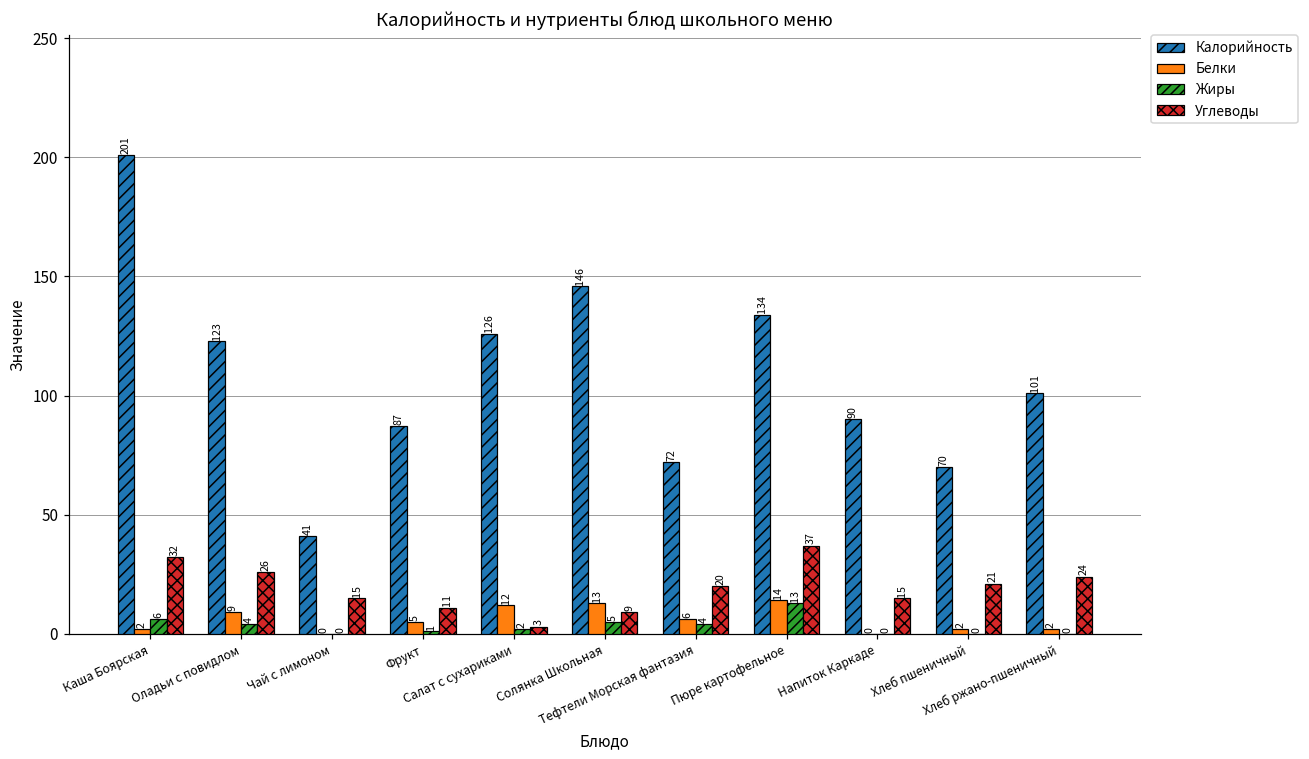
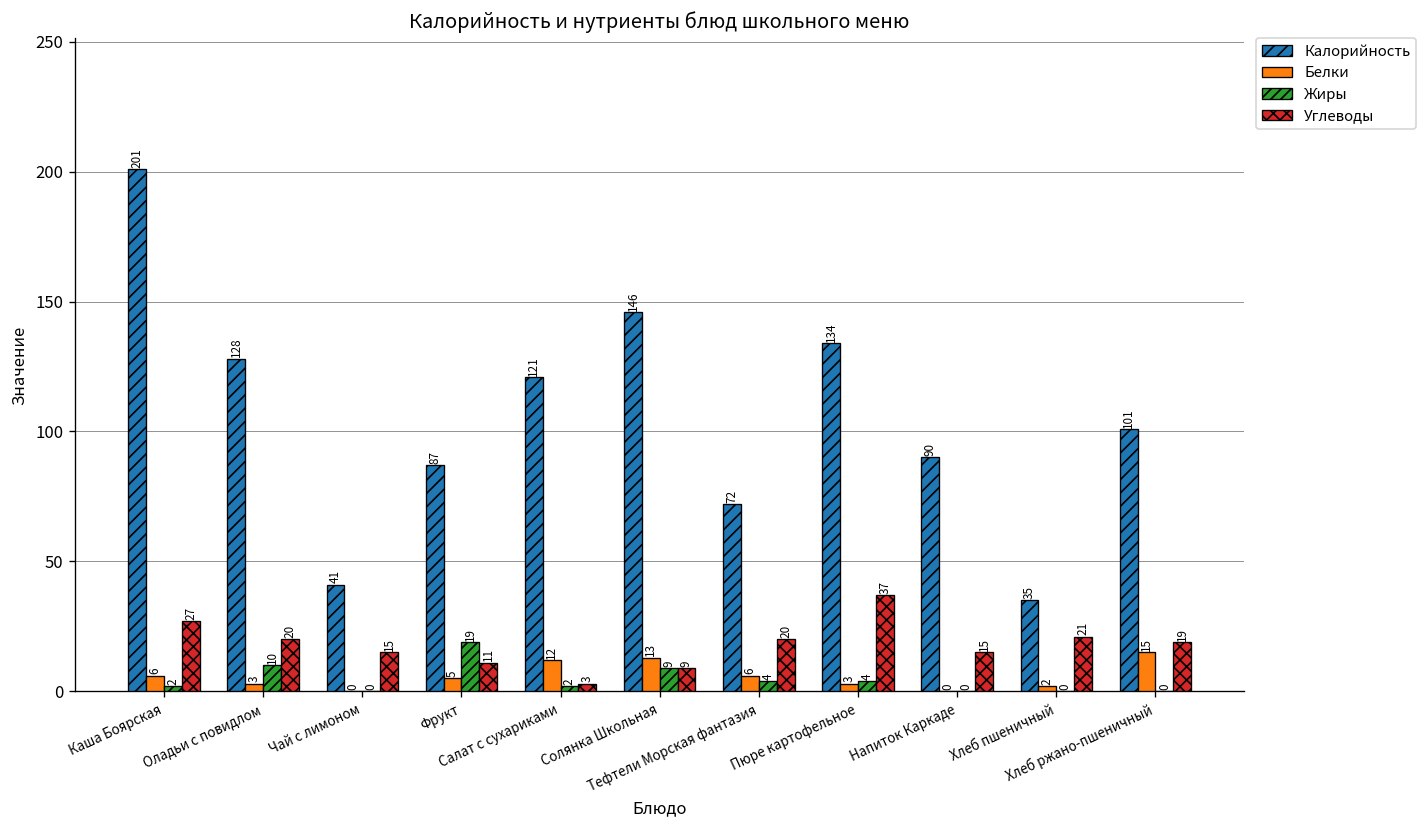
  {
    "Калорийность": {
      "Каша Боярская": 201,
-     "Оладьи с повидлом": 123,
+     "Оладьи с повидлом": 128,
      "Чай с лимоном": 41,
      "Фрукт": 87,
-     "Салат с сухариками": 126,
+     "Салат с сухариками": 121,
      "Солянка Школьная": 146,
      "Тефтели Морская фантазия": 72,
      "Пюре картофельное": 134,
      "Напиток Каркаде": 90,
-     "Хлеб пшеничный": 70,
+     "Хлеб пшеничный": 35,
      "Хлеб ржано-пшеничный": 101
    },
    "Белки": {
-     "Каша Боярская": 2,
-     "Оладьи с повидлом": 9,
+     "Каша Боярская": 6,
+     "Оладьи с повидлом": 3,
      "Чай с лимоном": 0,
      "Фрукт": 5,
      "Салат с сухариками": 12,
      "Солянка Школьная": 13,
      "Тефтели Морская фантазия": 6,
-     "Пюре картофельное": 14,
+     "Пюре картофельное": 3,
      "Напиток Каркаде": 0,
      "Хлеб пшеничный": 2,
-     "Хлеб ржано-пшеничный": 2
+     "Хлеб ржано-пшеничный": 15
    },
    "Жиры": {
-     "Каша Боярская": 6,
-     "Оладьи с повидлом": 4,
+     "Каша Боярская": 2,
+     "Оладьи с повидлом": 10,
      "Чай с лимоном": 0,
-     "Фрукт": 1,
+     "Фрукт": 19,
      "Салат с сухариками": 2,
-     "Солянка Школьная": 5,
+     "Солянка Школьная": 9,
      "Тефтели Морская фантазия": 4,
-     "Пюре картофельное": 13,
+     "Пюре картофельное": 4,
      "Напиток Каркаде": 0,
      "Хлеб пшеничный": 0,
      "Хлеб ржано-пшеничный": 0
    },
    "Углеводы": {
-     "Каша Боярская": 32,
-     "Оладьи с повидлом": 26,
+     "Каша Боярская": 27,
+     "Оладьи с повидлом": 20,
      "Чай с лимоном": 15,
      "Фрукт": 11,
      "Салат с сухариками": 3,
      "Солянка Школьная": 9,
      "Тефтели Морская фантазия": 20,
      "Пюре картофельное": 37,
      "Напиток Каркаде": 15,
      "Хлеб пшеничный": 21,
-     "Хлеб ржано-пшеничный": 24
+     "Хлеб ржано-пшеничный": 19
    }
  }
